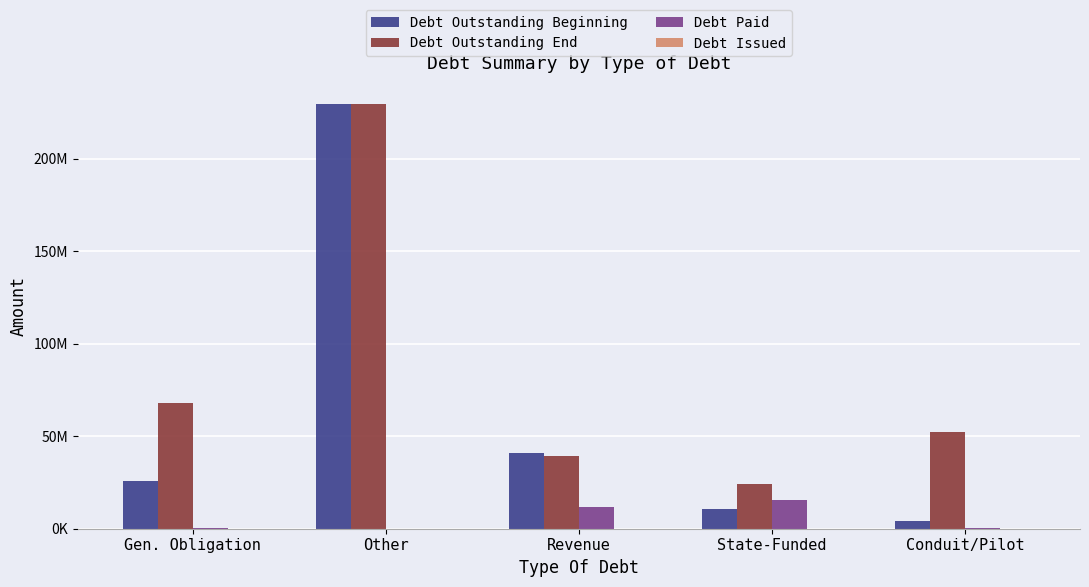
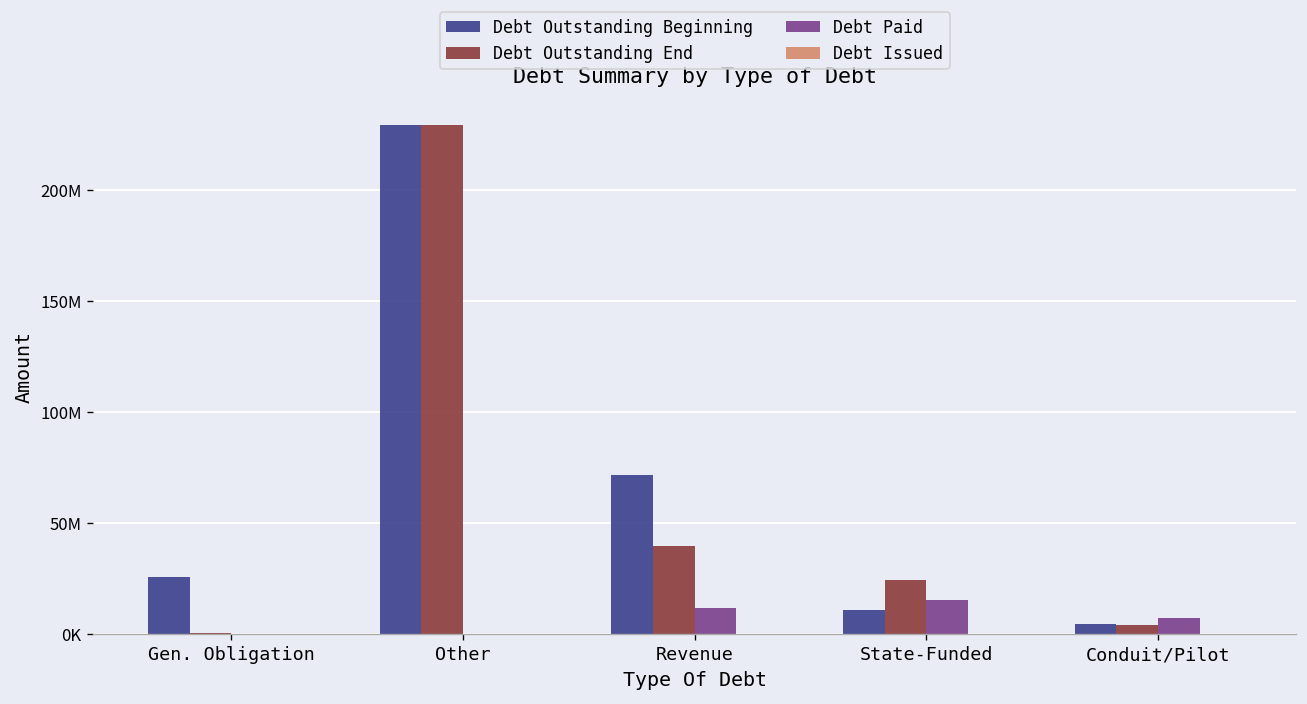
  {
    "Debt Outstanding Beginning": {
      "Gen. Obligation": 26000000,
      "Other": 229000000,
-     "Revenue": 41000000,
+     "Revenue": 72000000,
      "State-Funded": 11000000,
      "Conduit/Pilot": 4000000
    },
    "Debt Outstanding End": {
-     "Gen. Obligation": 68000000,
+     "Gen. Obligation": 1000000,
      "Other": 229000000,
      "Revenue": 40000000,
      "State-Funded": 24000000,
-     "Conduit/Pilot": 52000000
+     "Conduit/Pilot": 4000000
    },
    "Debt Paid": {
      "Other": 0,
      "Revenue": 12000000,
      "State-Funded": 15000000,
-     "Conduit/Pilot": 0
+     "Conduit/Pilot": 7000000
    },
    "Debt Issued": {
      "Gen. Obligation": 0,
      "Other": 0,
      "Revenue": 0,
      "State-Funded": 0,
      "Conduit/Pilot": 0
    }
  }
